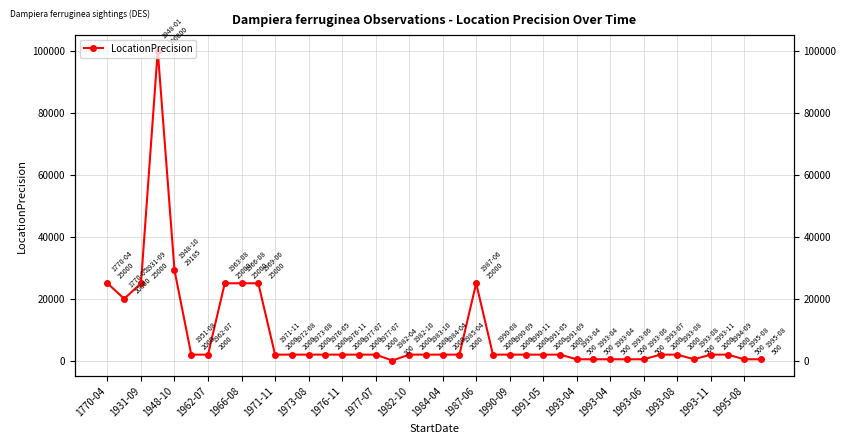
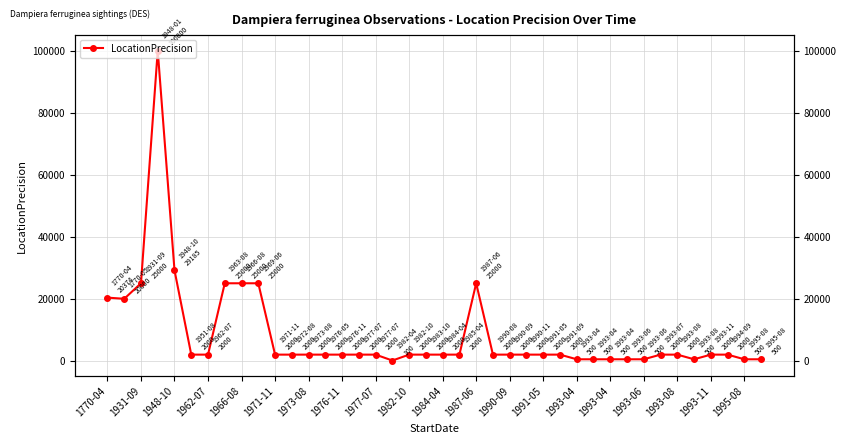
  {
-   "1770-04": 25000,
+   "1770-04": 20374,
    "1948-10": 29185,
    "1987-06": 25000
  }
